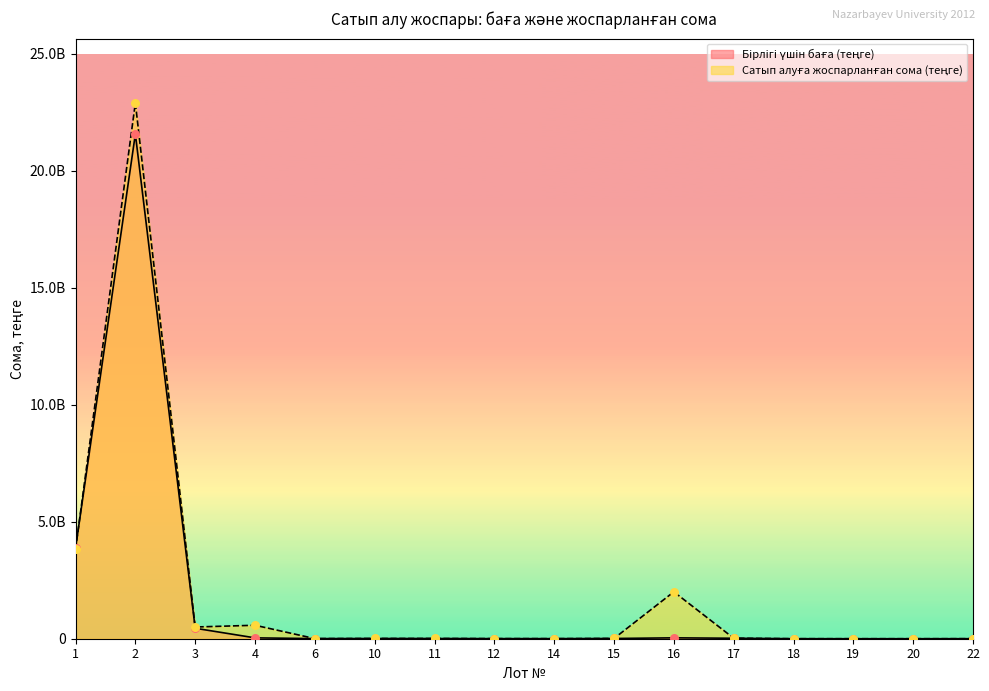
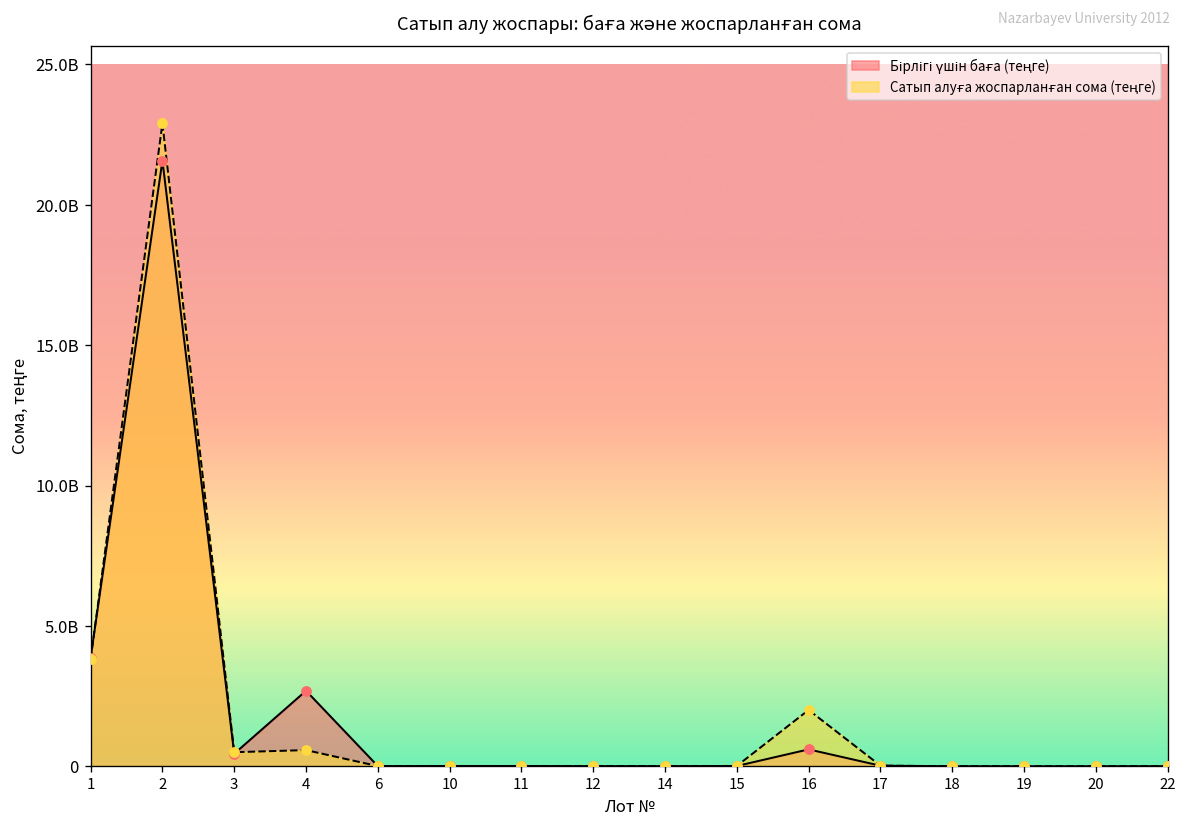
  {
    "Бірлігі үшін баға (теңге)": {
      "2": 21600000000,
-     "4": 0,
-     "16": 0
+     "4": 2700000000,
+     "16": 600000000
    },
    "Сатып алуға жоспарланған сома (теңге)": {
      "2": 22900000000,
      "4": 600000000,
      "16": 2000000000
    }
  }
